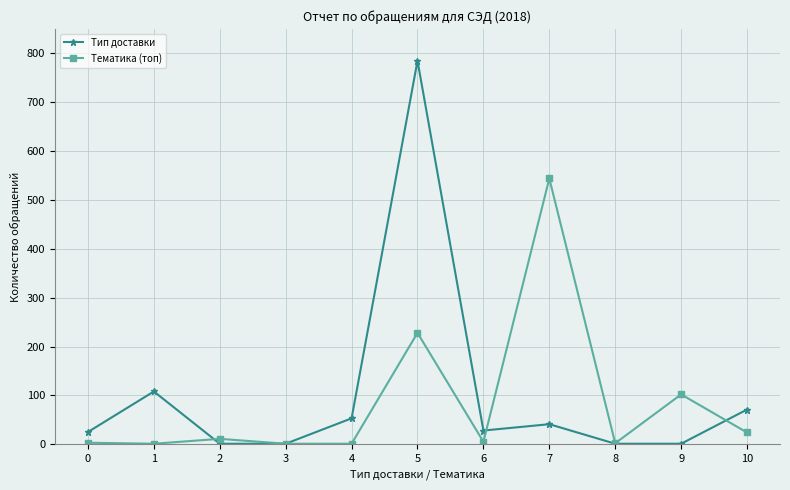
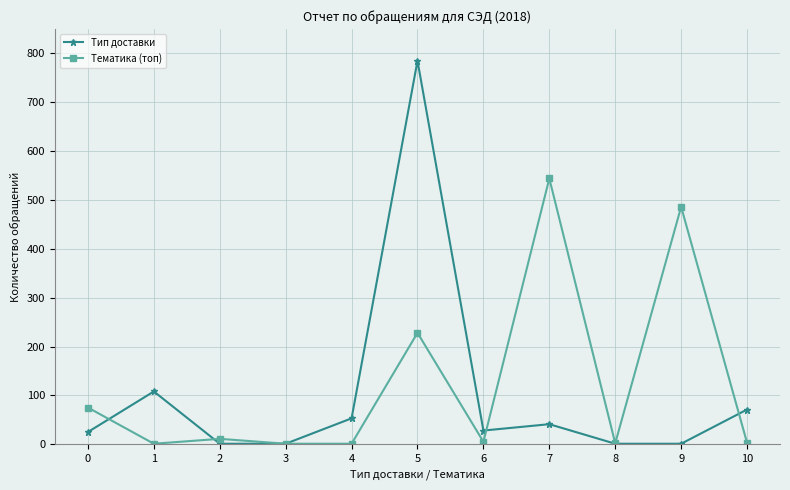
  {
    "Тип доставки": {
      "0": 30,
      "1": 110,
      "2": 0,
      "4": 50,
      "5": 790,
      "6": 30,
      "7": 40,
      "9": 0,
      "10": 70
    },
    "Тематика (топ)": {
-     "0": 0,
+     "0": 80,
      "1": 0,
      "2": 10,
      "4": 0,
      "5": 230,
      "6": 10,
      "7": 540,
-     "9": 100,
-     "10": 20
+     "9": 490,
+     "10": 0
    }
  }
